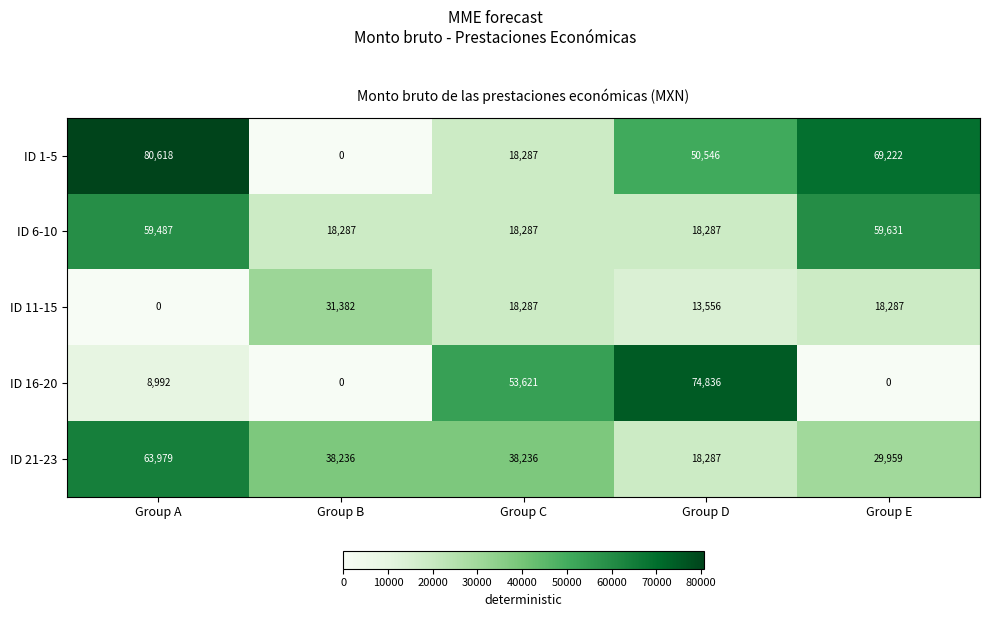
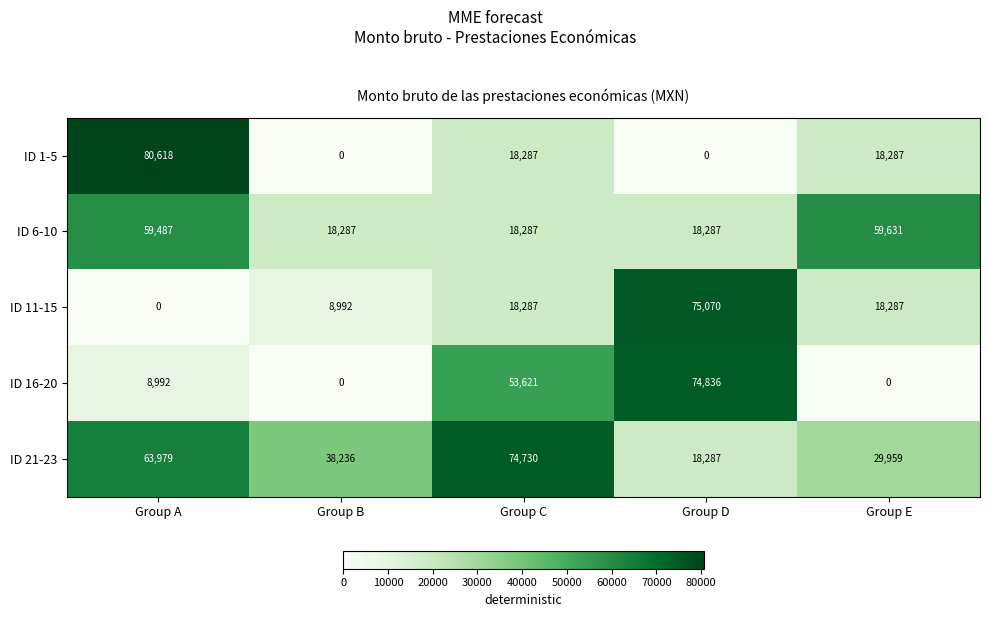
  {
    "ID 1-5": {
      "Group A": "80,618",
      "Group B": "0",
      "Group C": "18,287",
-     "Group D": "50,546",
-     "Group E": "69,222"
+     "Group D": "0",
+     "Group E": "18,287"
    },
    "ID 6-10": {
      "Group A": "59,487",
      "Group B": "18,287",
      "Group C": "18,287",
      "Group D": "18,287",
      "Group E": "59,631"
    },
    "ID 11-15": {
      "Group A": "0",
-     "Group B": "31,382",
+     "Group B": "8,992",
      "Group C": "18,287",
-     "Group D": "13,556",
+     "Group D": "75,070",
      "Group E": "18,287"
    },
    "ID 16-20": {
      "Group A": "8,992",
      "Group B": "0",
      "Group C": "53,621",
      "Group D": "74,836",
      "Group E": "0"
    },
    "ID 21-23": {
      "Group A": "63,979",
      "Group B": "38,236",
-     "Group C": "38,236",
+     "Group C": "74,730",
      "Group D": "18,287",
      "Group E": "29,959"
    }
  }
